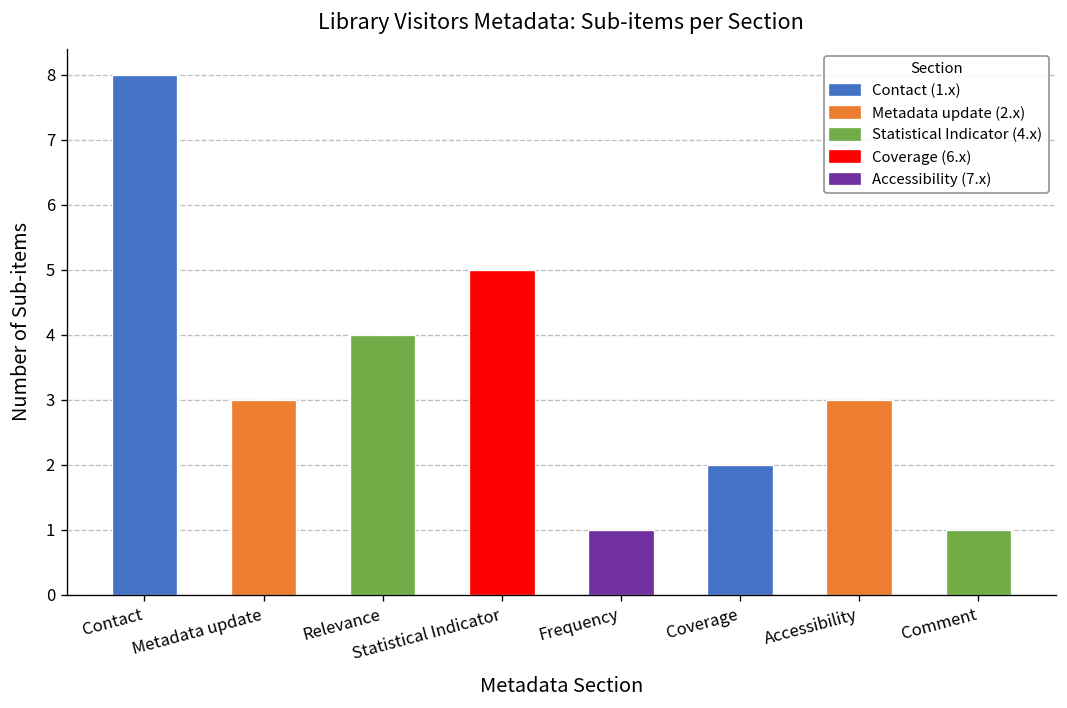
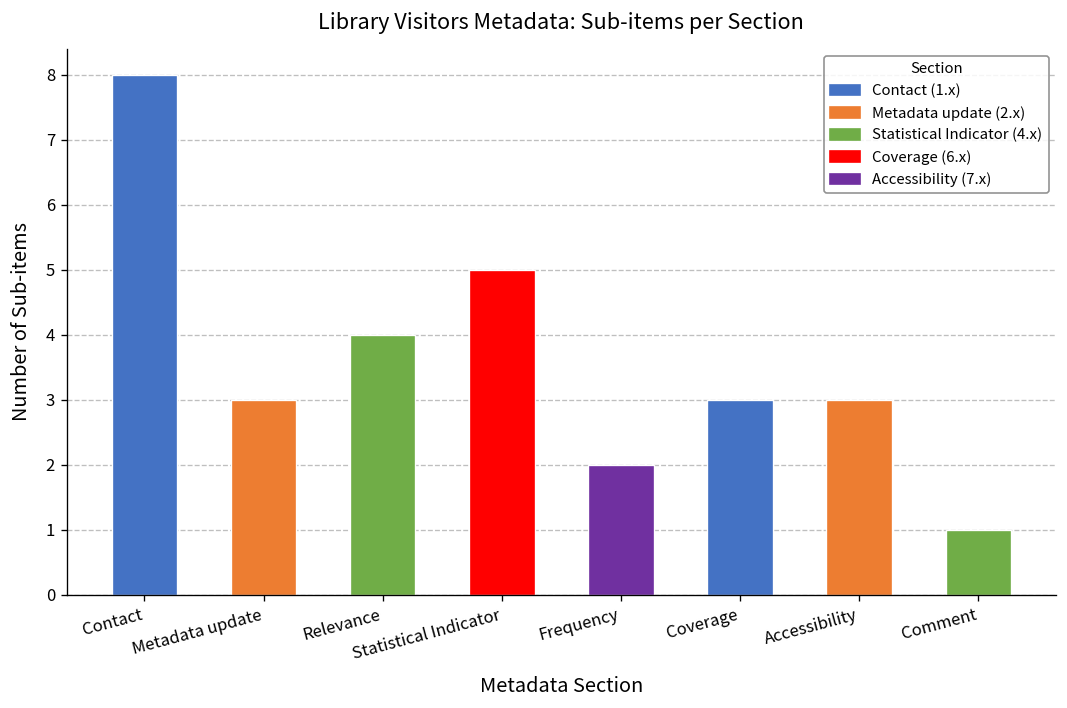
  {
    "Contact": 8,
    "Metadata update": 3,
    "Relevance": 4,
    "Statistical Indicator": 5,
-   "Frequency": 1,
-   "Coverage": 2,
+   "Frequency": 2,
+   "Coverage": 3,
    "Accessibility": 3,
    "Comment": 1
  }
